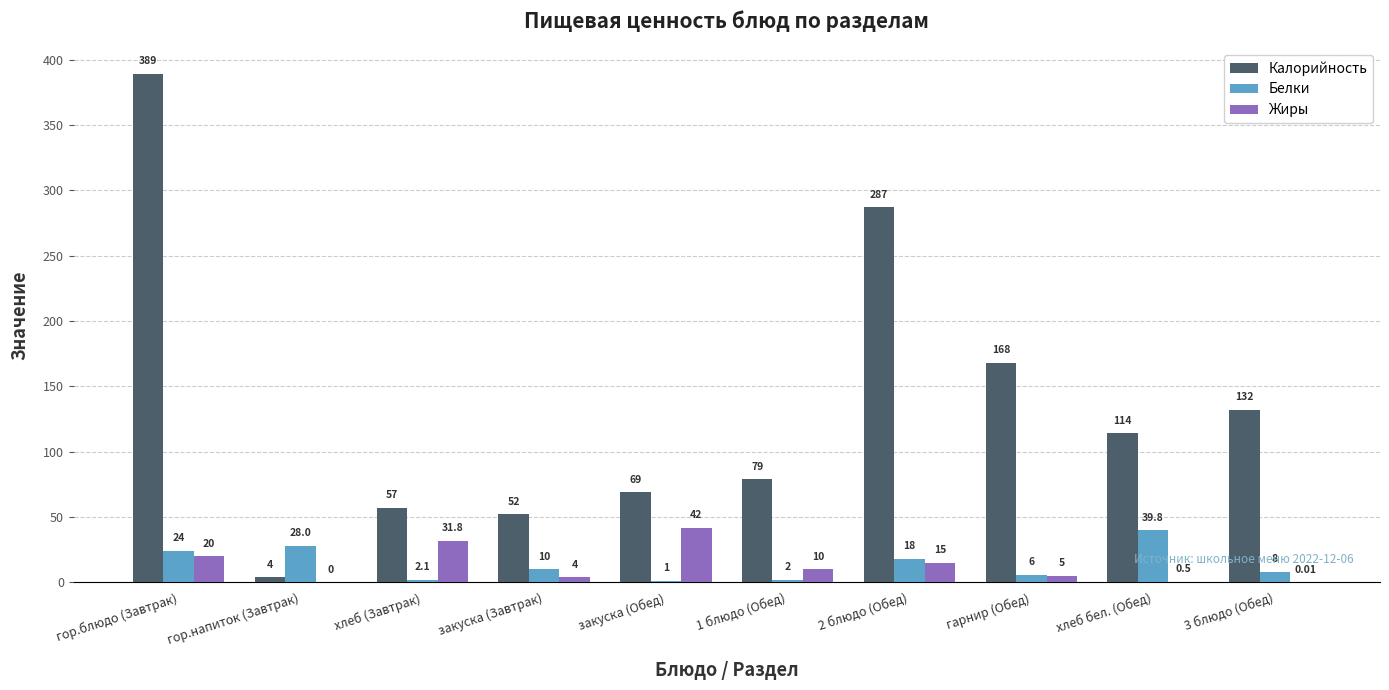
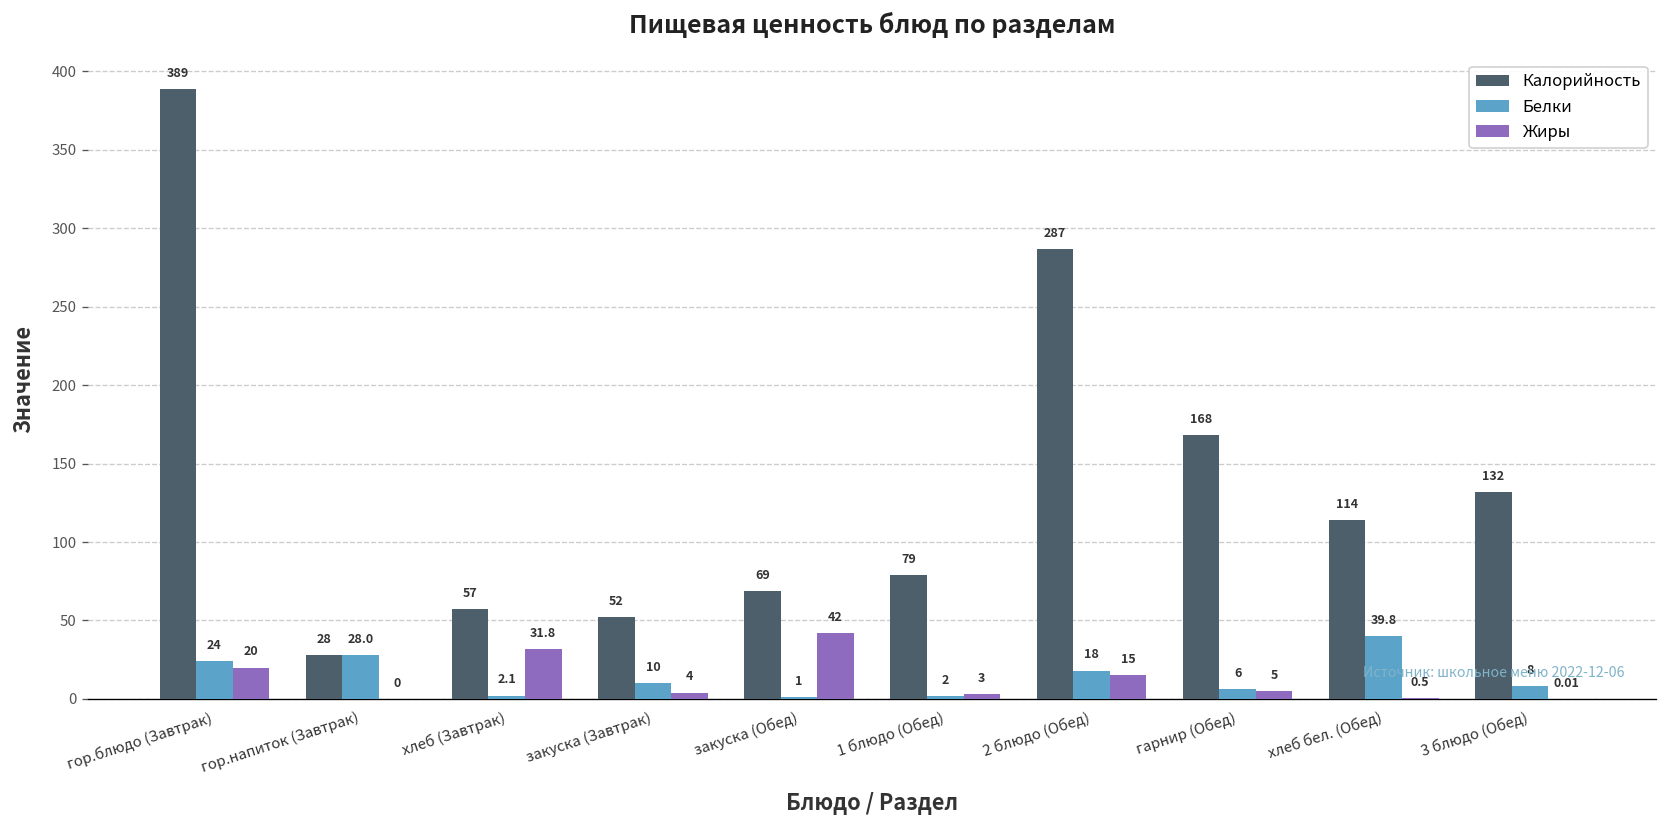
  {
    "Калорийность": {
      "гор.блюдо (Завтрак)": 389,
-     "гор.напиток (Завтрак)": 4,
+     "гор.напиток (Завтрак)": 28,
      "хлеб (Завтрак)": 57,
      "закуска (Завтрак)": 52,
      "закуска (Обед)": 69,
      "1 блюдо (Обед)": 79,
      "2 блюдо (Обед)": 287,
      "гарнир (Обед)": 168,
      "хлеб бел. (Обед)": 114,
      "3 блюдо (Обед)": 132
    },
    "Белки": {
      "гор.блюдо (Завтрак)": 24,
      "гор.напиток (Завтрак)": 28.0,
      "хлеб (Завтрак)": 2.1,
      "закуска (Завтрак)": 10,
      "закуска (Обед)": 1,
      "1 блюдо (Обед)": 2,
      "2 блюдо (Обед)": 18,
      "гарнир (Обед)": 6,
      "хлеб бел. (Обед)": 39.8
    },
    "Жиры": {
      "гор.блюдо (Завтрак)": 20,
      "гор.напиток (Завтрак)": 0,
      "хлеб (Завтрак)": 31.8,
      "закуска (Завтрак)": 4,
      "закуска (Обед)": 42,
-     "1 блюдо (Обед)": 10,
+     "1 блюдо (Обед)": 3,
      "2 блюдо (Обед)": 15,
      "гарнир (Обед)": 5
    }
  }
